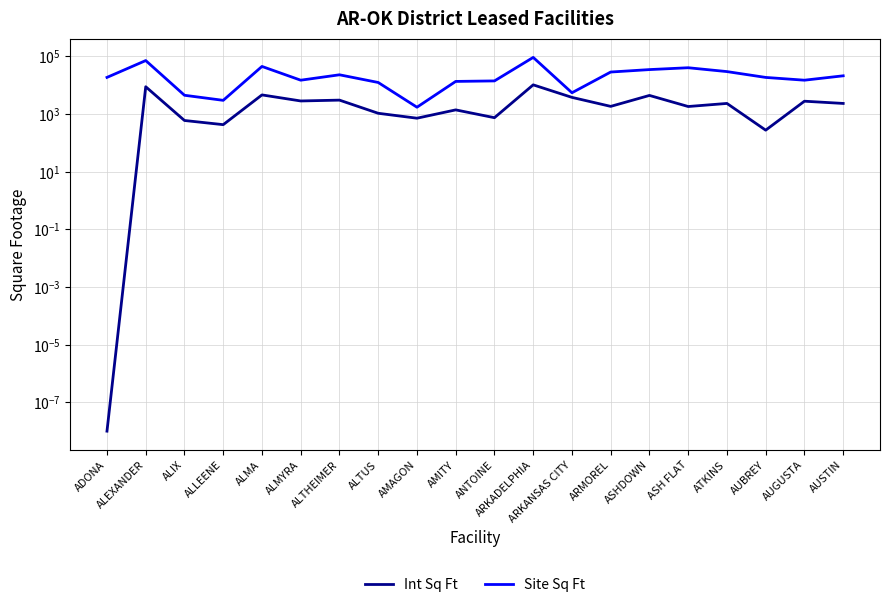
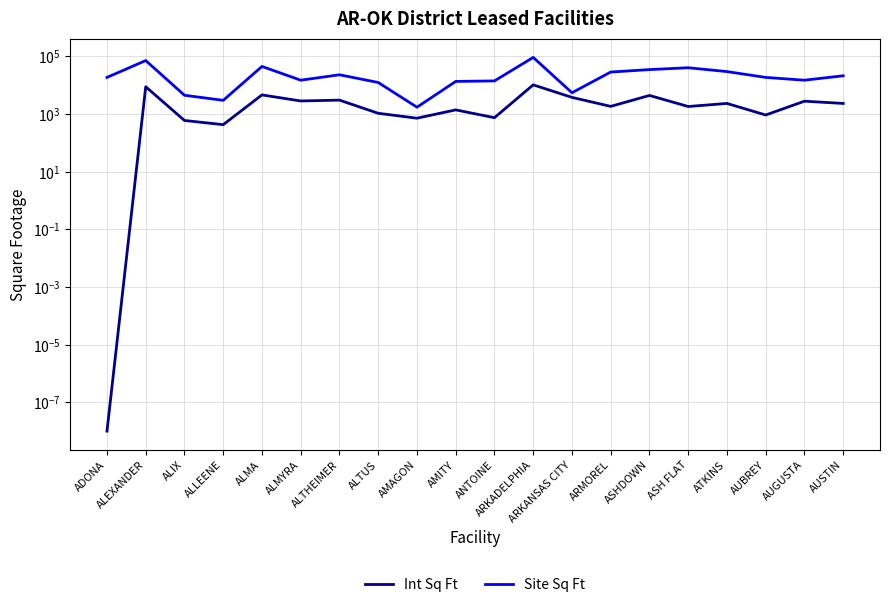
  {
    "Int Sq Ft": {
      "ADONA": 0.000000010,
      "ALEXANDER": 9000,
      "ALIX": 600,
      "ALLEENE": 400,
      "ALMA": 5000,
      "ALMYRA": 3000,
      "ALTHEIMER": 3000,
      "ALTUS": 1100,
      "AMAGON": 700,
      "AMITY": 1000,
      "ANTOINE": 800,
      "ARKADELPHIA": 10000,
      "ARKANSAS CITY": 4000,
      "ARMOREL": 2000,
      "ASHDOWN": 4000,
      "ASH FLAT": 2000,
      "ATKINS": 2000,
-     "AUBREY": 300,
+     "AUBREY": 900,
      "AUGUSTA": 3000,
      "AUSTIN": 2000
    },
    "Site Sq Ft": {
      "ADONA": 20000,
      "ALEXANDER": 70000,
      "ALIX": 5000,
      "ALLEENE": 3000,
      "ALMA": 50000,
      "ALMYRA": 20000,
      "ALTHEIMER": 20000,
      "ALTUS": 13000,
      "AMAGON": 2000,
      "AMITY": 10000,
      "ANTOINE": 10000,
      "ARKADELPHIA": 90000,
      "ARKANSAS CITY": 6000,
      "ARMOREL": 30000,
      "ASHDOWN": 40000,
      "ASH FLAT": 40000,
      "ATKINS": 30000,
      "AUBREY": 20000,
      "AUGUSTA": 20000,
      "AUSTIN": 20000
    }
  }
